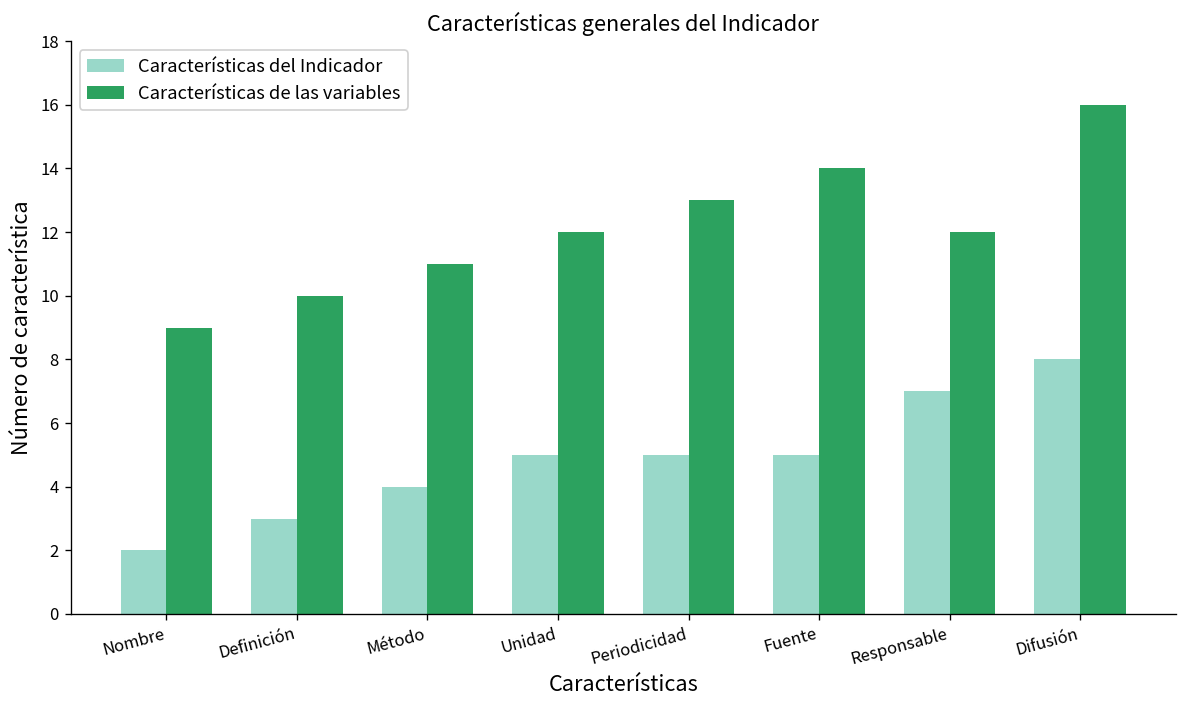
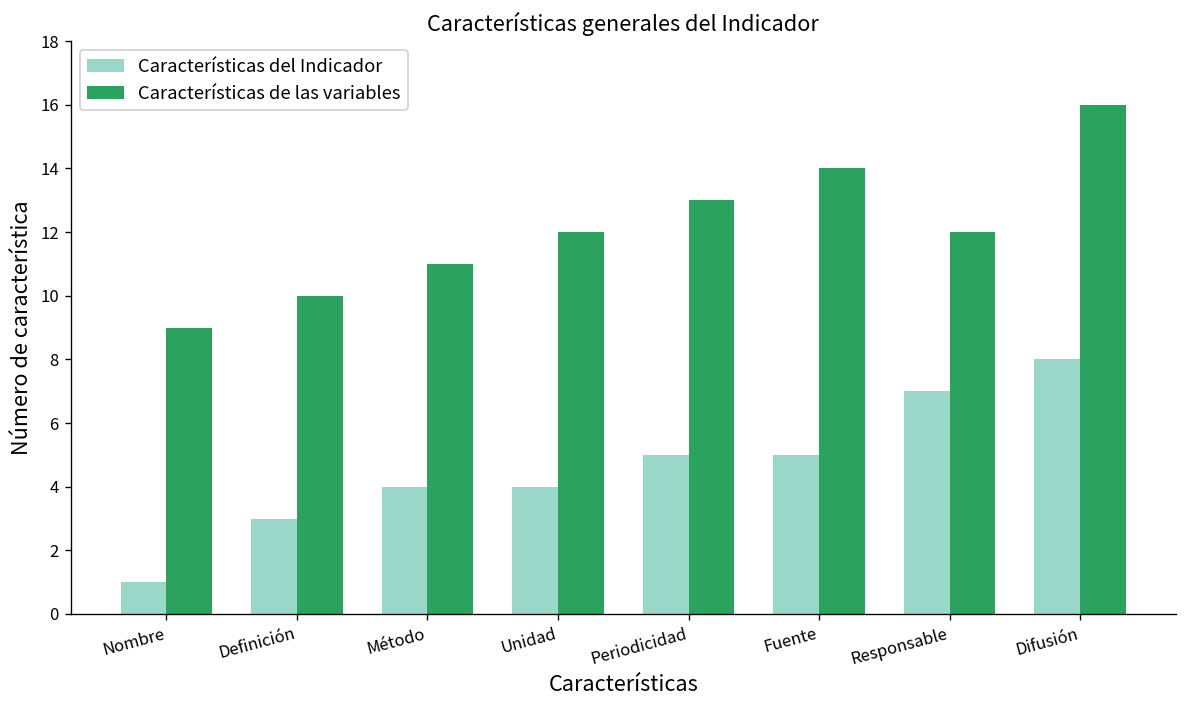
  {
    "Características del Indicador": {
-     "Nombre": 2,
+     "Nombre": 1,
      "Definición": 3,
      "Método": 4,
-     "Unidad": 5,
+     "Unidad": 4,
      "Periodicidad": 5,
      "Fuente": 5,
      "Responsable": 7,
      "Difusión": 8
    },
    "Características de las variables": {
      "Nombre": 9,
      "Definición": 10,
      "Método": 11,
      "Unidad": 12,
      "Periodicidad": 13,
      "Fuente": 14,
      "Responsable": 12,
      "Difusión": 16
    }
  }
